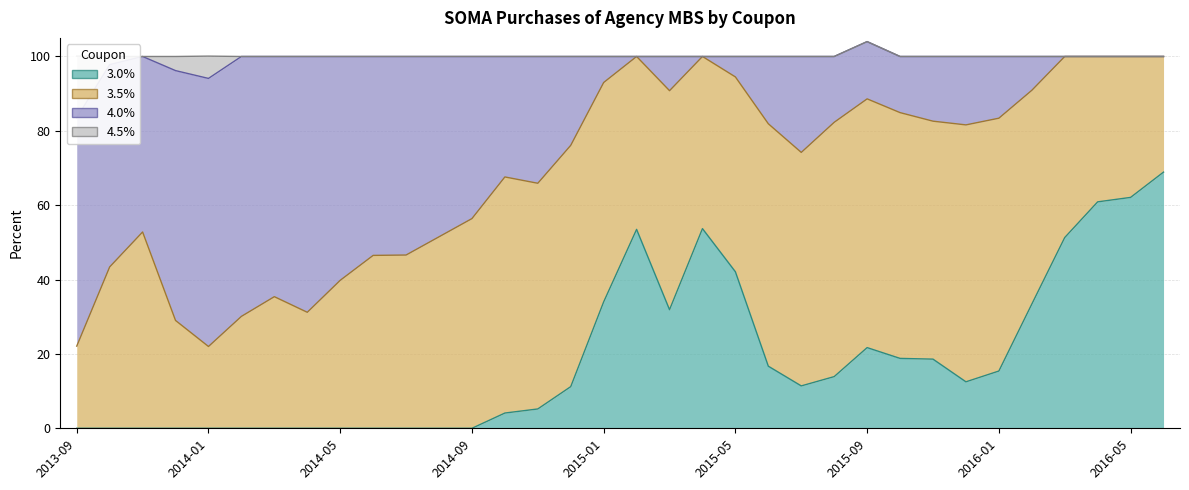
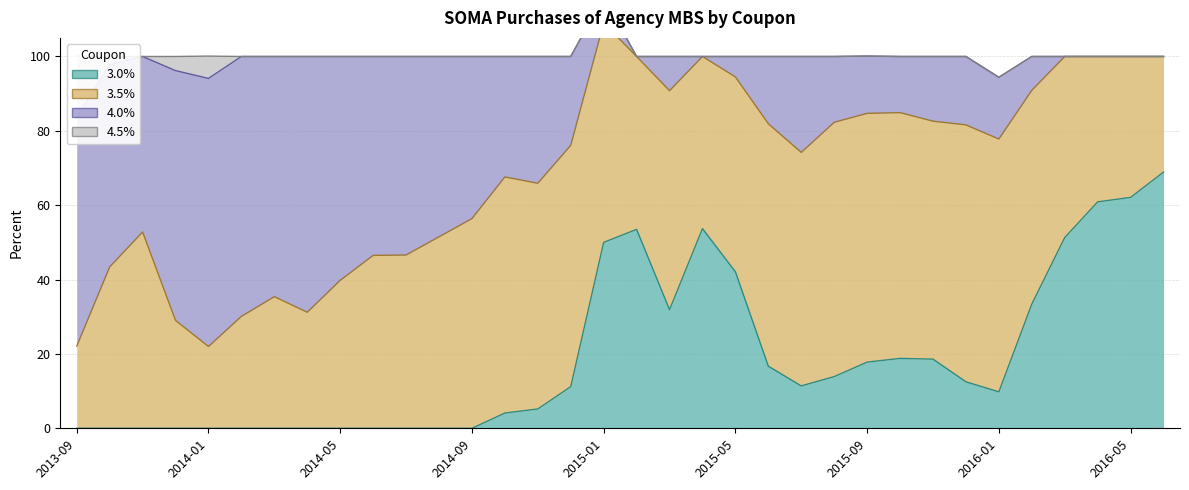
  {
    "3.0%": {
      "2013-09": 0,
      "2014-01": 0,
      "2014-05": 0,
      "2014-09": 0,
-     "2015-01": 34,
+     "2015-01": 50,
      "2015-05": 42,
-     "2015-09": 22,
-     "2016-01": 15,
+     "2015-09": 18,
+     "2016-01": 10,
      "2016-05": 62
    },
    "3.5%": {
      "2013-09": 22,
      "2014-01": 22,
      "2014-05": 40,
      "2014-09": 56,
      "2015-05": 52,
      "2015-09": 67,
      "2016-01": 68
    },
    "4.0%": {
      "2014-01": 72
    },
    "4.5%": {
      "2014-01": 6
    }
  }
